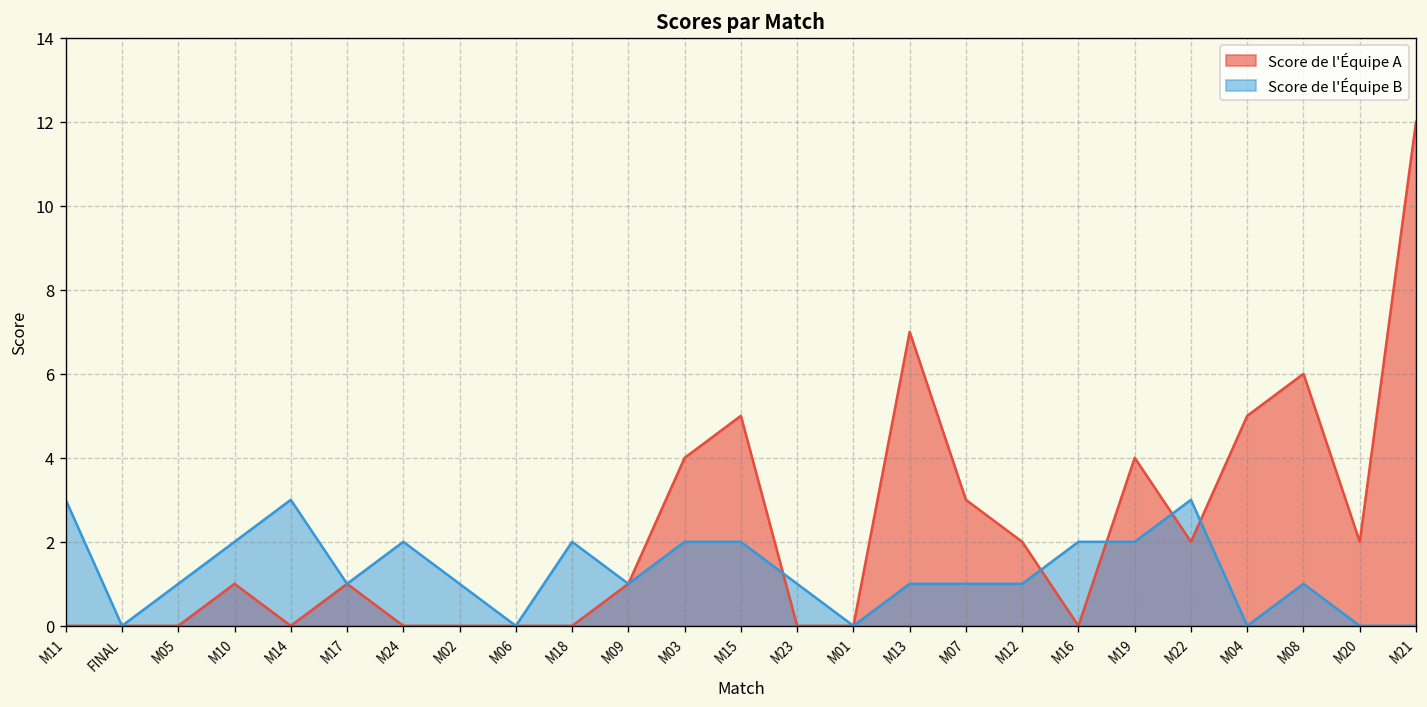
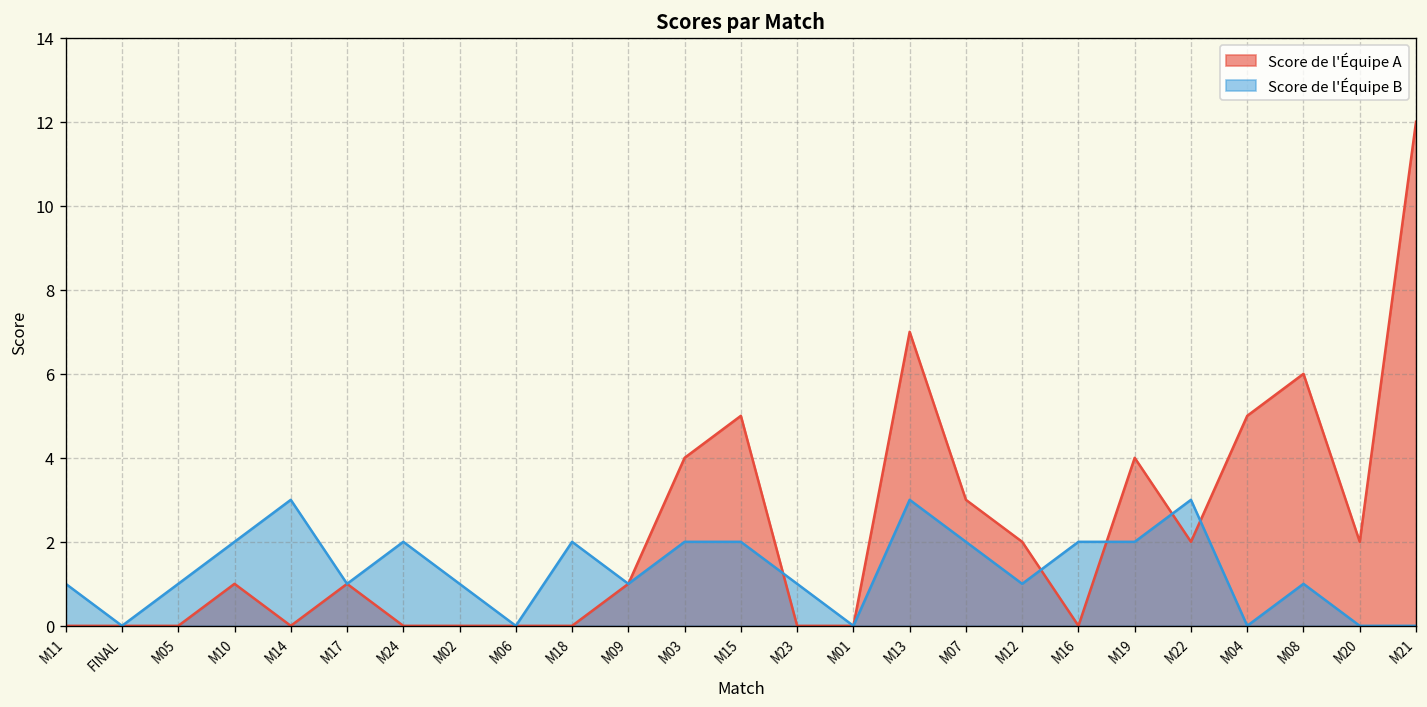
  {
    "Score de l'Équipe A": {
      "M11": 0,
      "M05": 0,
      "M10": 1,
      "M14": 0,
      "M24": 0,
      "M02": 0,
      "M18": 0,
      "M03": 4,
      "M15": 5,
      "M23": 0,
      "M13": 7,
      "M07": 3,
      "M12": 2,
      "M16": 0,
      "M19": 4,
      "M22": 2,
      "M04": 5,
      "M08": 6,
      "M20": 2,
      "M21": 12
    },
    "Score de l'Équipe B": {
-     "M11": 3,
+     "M11": 1,
      "M05": 1,
      "M10": 2,
      "M14": 3,
      "M24": 2,
      "M02": 1,
      "M18": 2,
      "M03": 2,
      "M15": 2,
      "M23": 1,
-     "M13": 1,
-     "M07": 1,
+     "M13": 3,
+     "M07": 2,
      "M12": 1,
      "M16": 2,
      "M19": 2,
      "M22": 3,
      "M04": 0,
      "M08": 1,
      "M20": 0,
      "M21": 0
    }
  }
